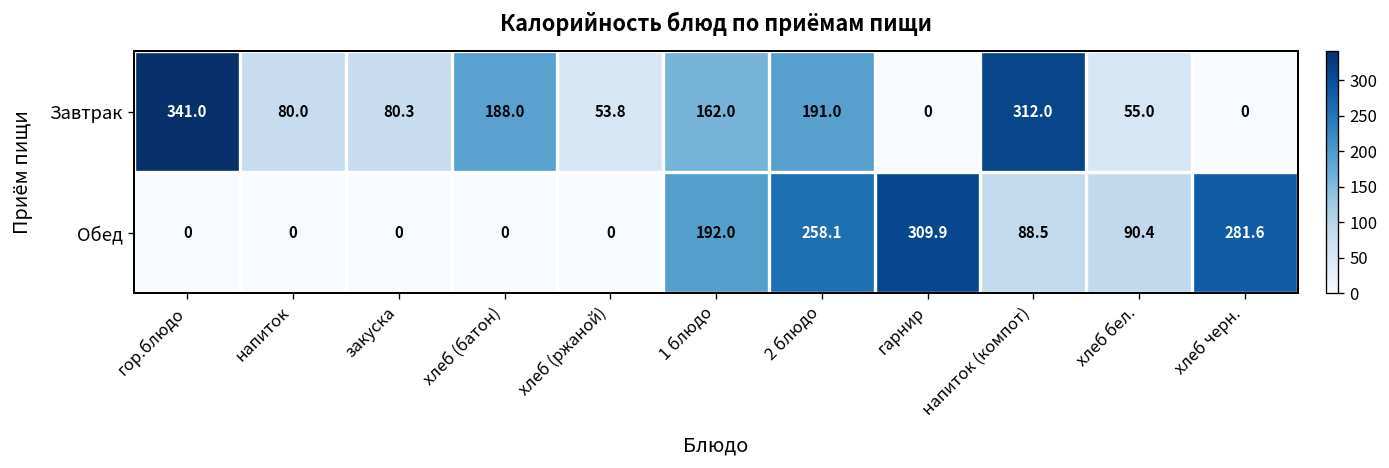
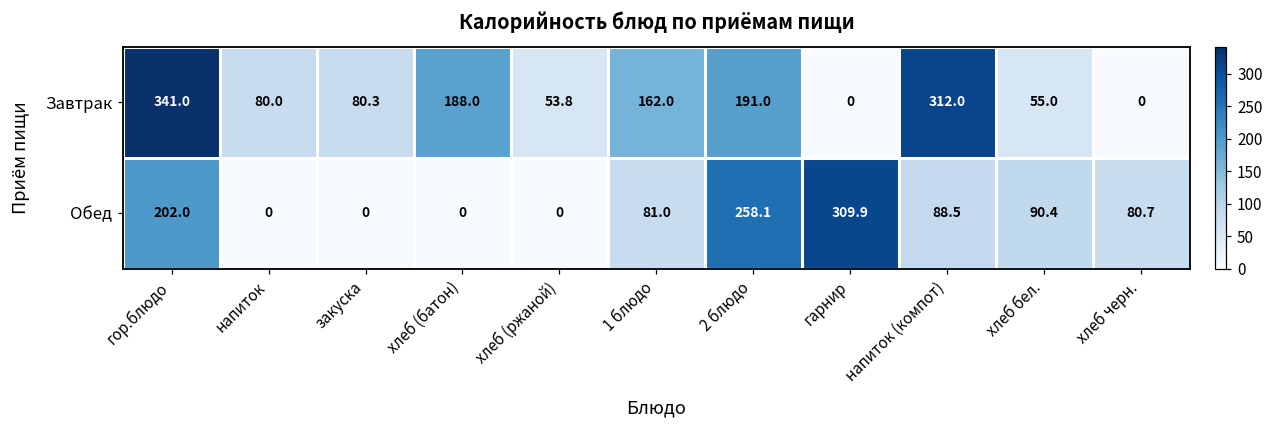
  {
    "Завтрак": {
      "гор.блюдо": 341.0,
      "напиток": 80.0,
      "закуска": 80.3,
      "хлеб (батон)": 188.0,
      "хлеб (ржаной)": 53.8,
      "1 блюдо": 162.0,
      "2 блюдо": 191.0,
      "гарнир": 0,
      "напиток (компот)": 312.0,
      "хлеб бел.": 55.0,
      "хлеб черн.": 0
    },
    "Обед": {
-     "гор.блюдо": 0,
+     "гор.блюдо": 202.0,
      "напиток": 0,
      "закуска": 0,
      "хлеб (батон)": 0,
      "хлеб (ржаной)": 0,
-     "1 блюдо": 192.0,
+     "1 блюдо": 81.0,
      "2 блюдо": 258.1,
      "гарнир": 309.9,
      "напиток (компот)": 88.5,
      "хлеб бел.": 90.4,
-     "хлеб черн.": 281.6
+     "хлеб черн.": 80.7
    }
  }
